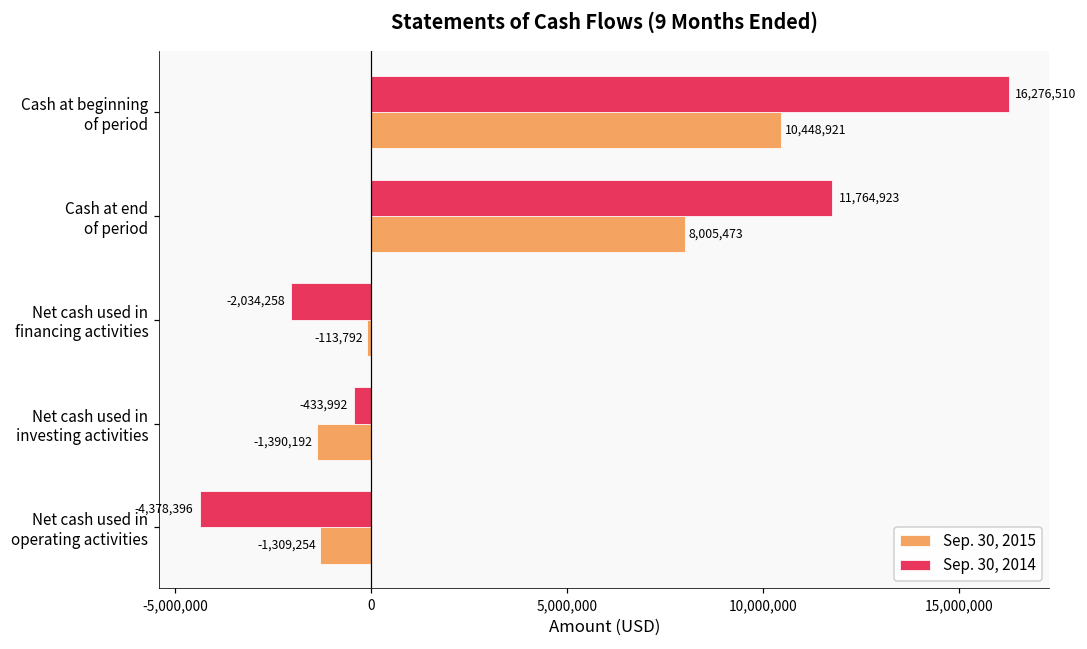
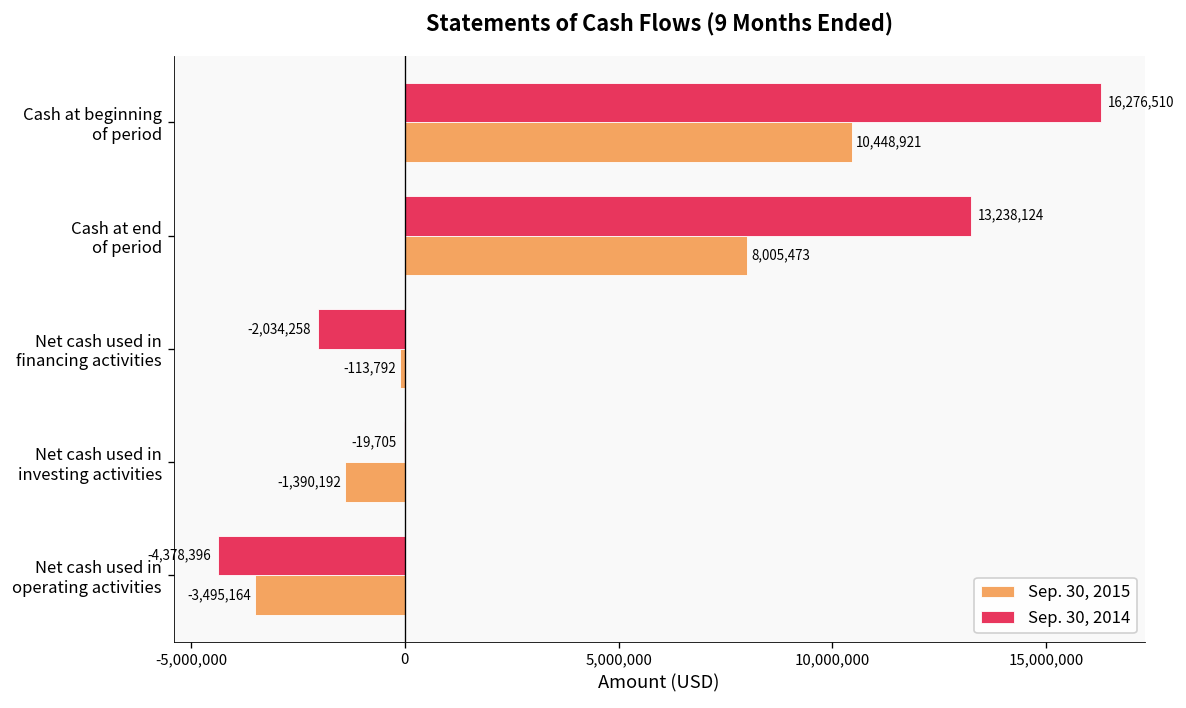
  {
    "Sep. 30, 2015": {
      "Cash at beginning of period": "10,448,921",
      "Cash at end of period": "8,005,473",
      "Net cash used in financing activities": "-113,792",
      "Net cash used in investing activities": "-1,390,192",
-     "Net cash used in operating activities": "-1,309,254"
+     "Net cash used in operating activities": "-3,495,164"
    },
    "Sep. 30, 2014": {
      "Cash at beginning of period": "16,276,510",
-     "Cash at end of period": "11,764,923",
+     "Cash at end of period": "13,238,124",
      "Net cash used in financing activities": "-2,034,258",
-     "Net cash used in investing activities": "-433,992",
+     "Net cash used in investing activities": "-19,705",
      "Net cash used in operating activities": "-4,378,396"
    }
  }
